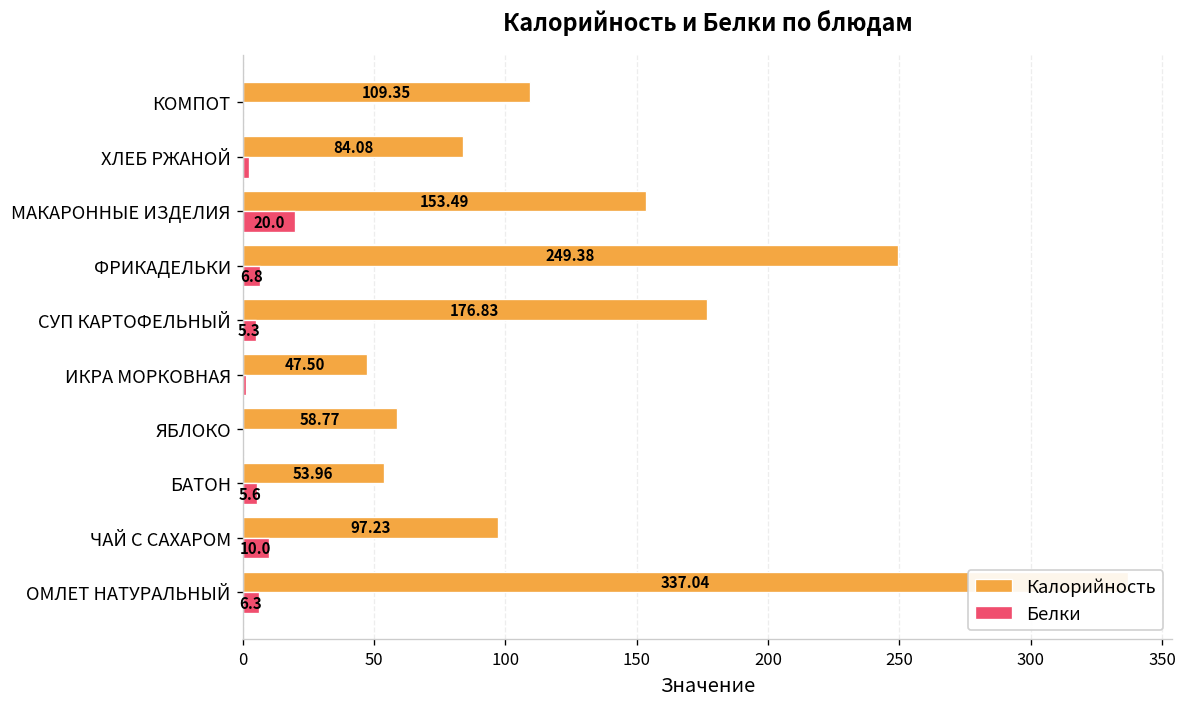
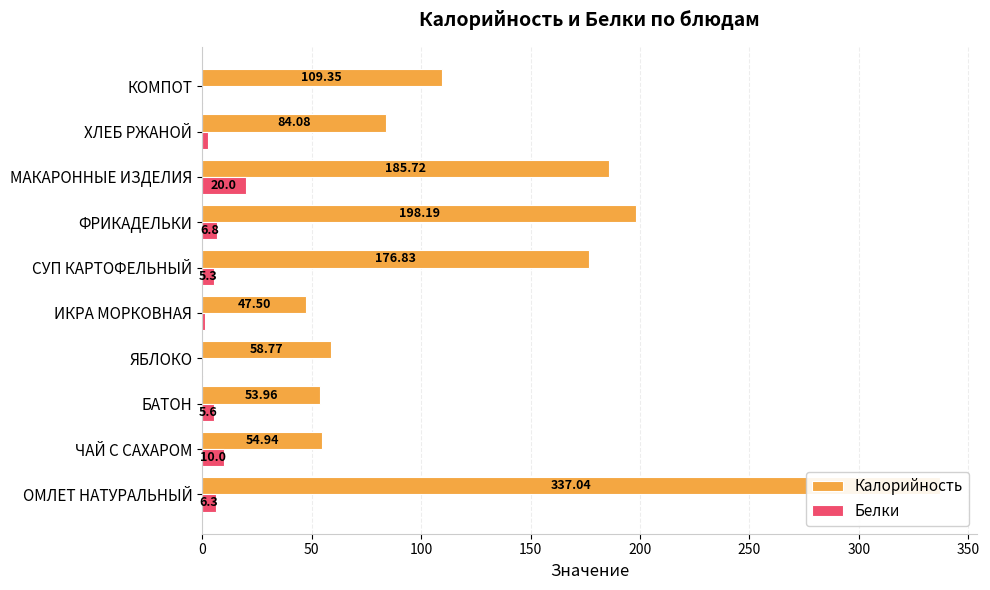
  {
    "Калорийность": {
      "КОМПОТ": 109.35,
      "ХЛЕБ РЖАНОЙ": 84.08,
-     "МАКАРОННЫЕ ИЗДЕЛИЯ": 153.49,
-     "ФРИКАДЕЛЬКИ": 249.38,
+     "МАКАРОННЫЕ ИЗДЕЛИЯ": 185.72,
+     "ФРИКАДЕЛЬКИ": 198.19,
      "СУП КАРТОФЕЛЬНЫЙ": 176.83,
      "ИКРА МОРКОВНАЯ": 47.50,
      "ЯБЛОКО": 58.77,
      "БАТОН": 53.96,
-     "ЧАЙ С САХАРОМ": 97.23
+     "ЧАЙ С САХАРОМ": 54.94
    },
    "Белки": {
      "МАКАРОННЫЕ ИЗДЕЛИЯ": 20.0,
      "ФРИКАДЕЛЬКИ": 6.8,
      "СУП КАРТОФЕЛЬНЫЙ": 5.3,
      "БАТОН": 5.6,
      "ЧАЙ С САХАРОМ": 10.0,
      "ОМЛЕТ НАТУРАЛЬНЫЙ": 6.3
    }
  }
